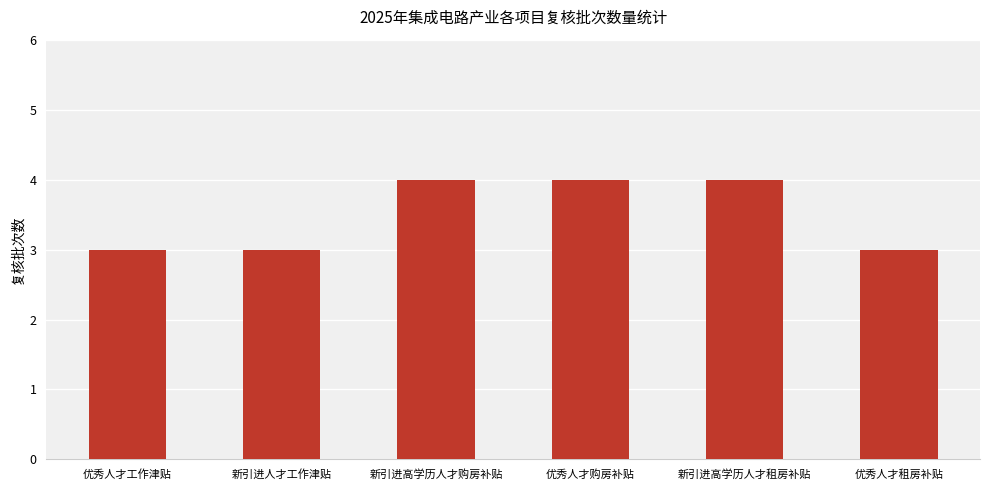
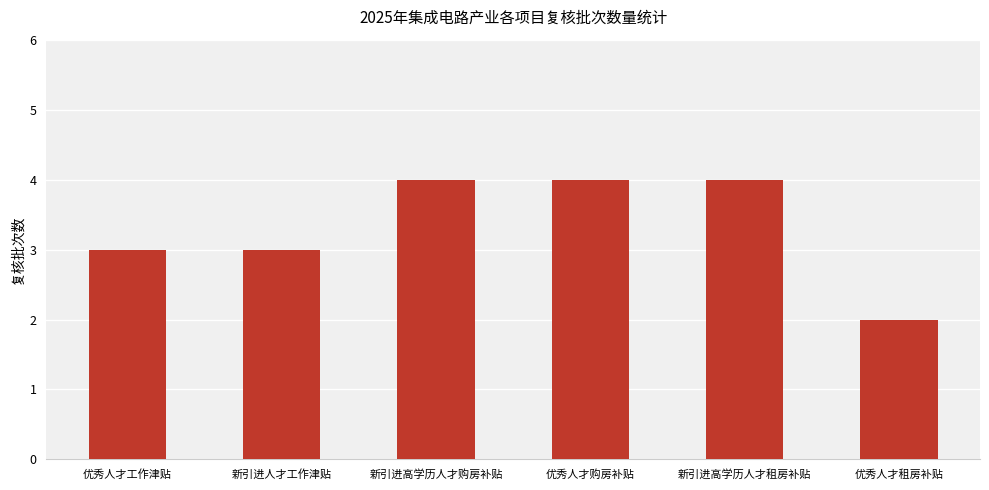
  {
    "优秀人才工作津贴": 3,
    "新引进人才工作津贴": 3,
    "新引进高学历人才购房补贴": 4,
    "优秀人才购房补贴": 4,
    "新引进高学历人才租房补贴": 4,
-   "优秀人才租房补贴": 3
+   "优秀人才租房补贴": 2
  }
